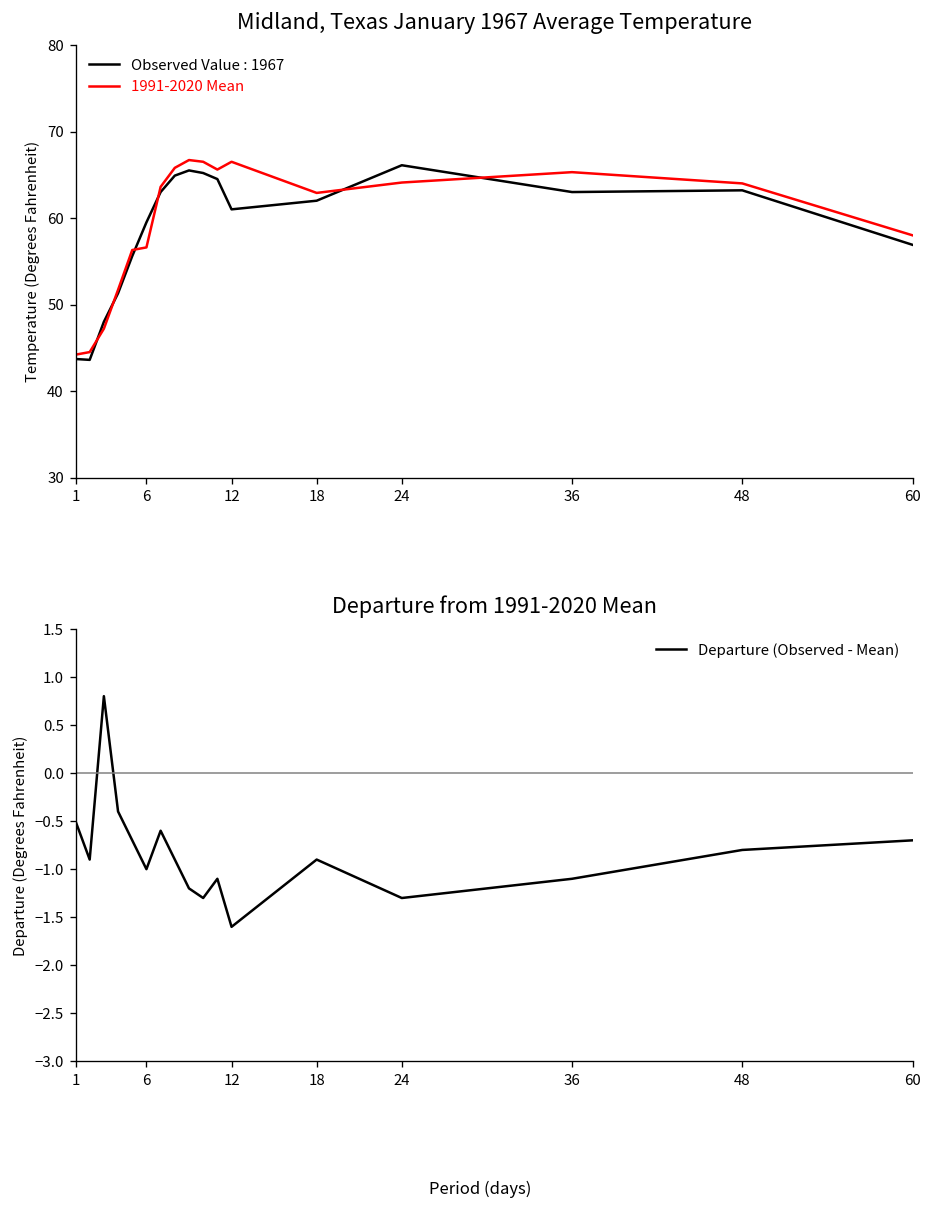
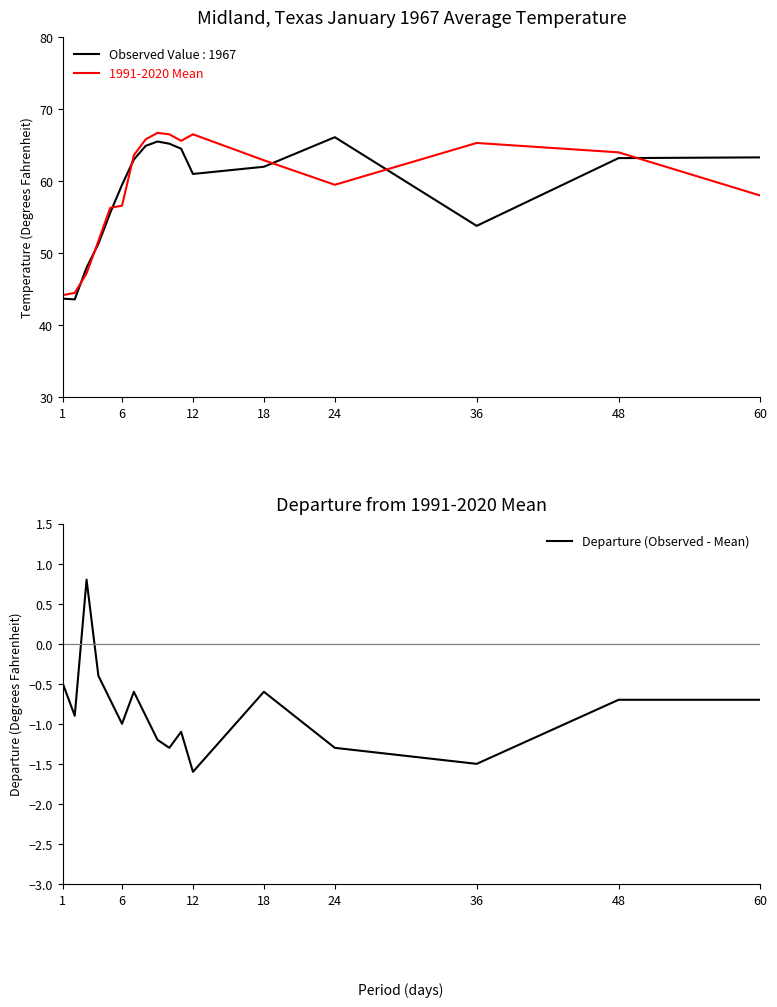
  {
    "Midland, Texas January 1967 Average Temperature": {
      "Observed Value : 1967": {
        "1": 44,
        "6": 60,
        "12": 61,
        "18": 62,
        "24": 66,
-       "36": 63,
+       "36": 54,
        "48": 63,
-       "60": 57
+       "60": 63
      },
      "1991-2020 Mean": {
        "1": 44,
        "6": 57,
        "12": 67,
        "18": 63,
-       "24": 64,
+       "24": 60,
        "36": 65,
        "48": 64,
        "60": 58
      }
    },
    "Departure from 1991-2020 Mean": {
      "1": -0.5,
      "6": -1.0,
      "12": -1.6,
-     "18": -0.9,
+     "18": -0.6,
      "24": -1.3,
-     "36": -1.1,
-     "48": -0.8,
+     "36": -1.5,
+     "48": -0.7,
      "60": -0.7
    }
  }
